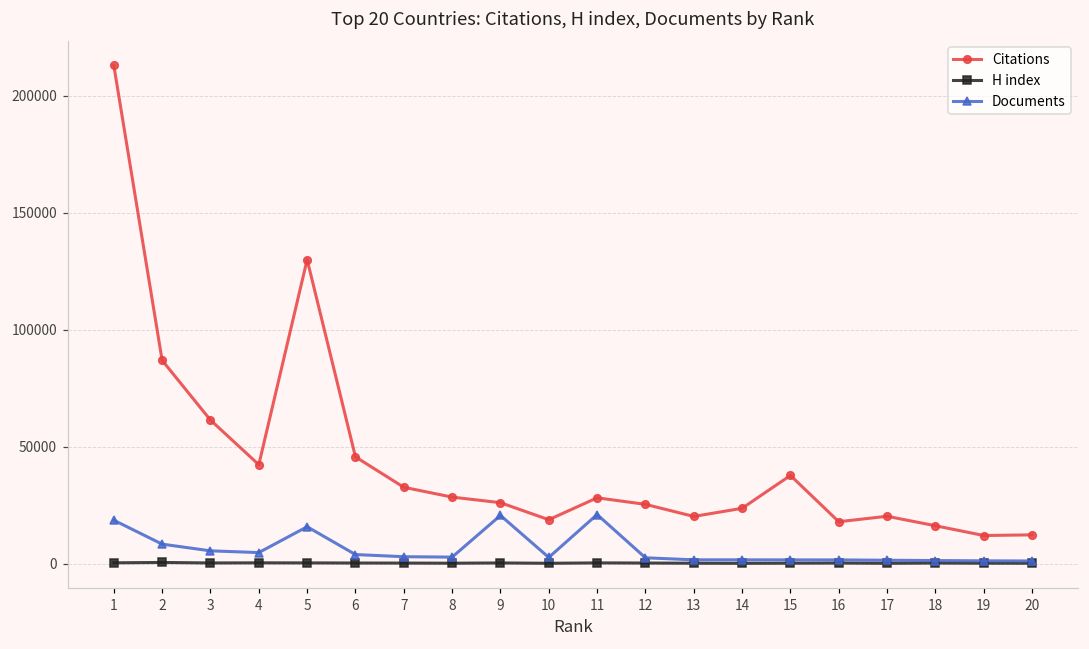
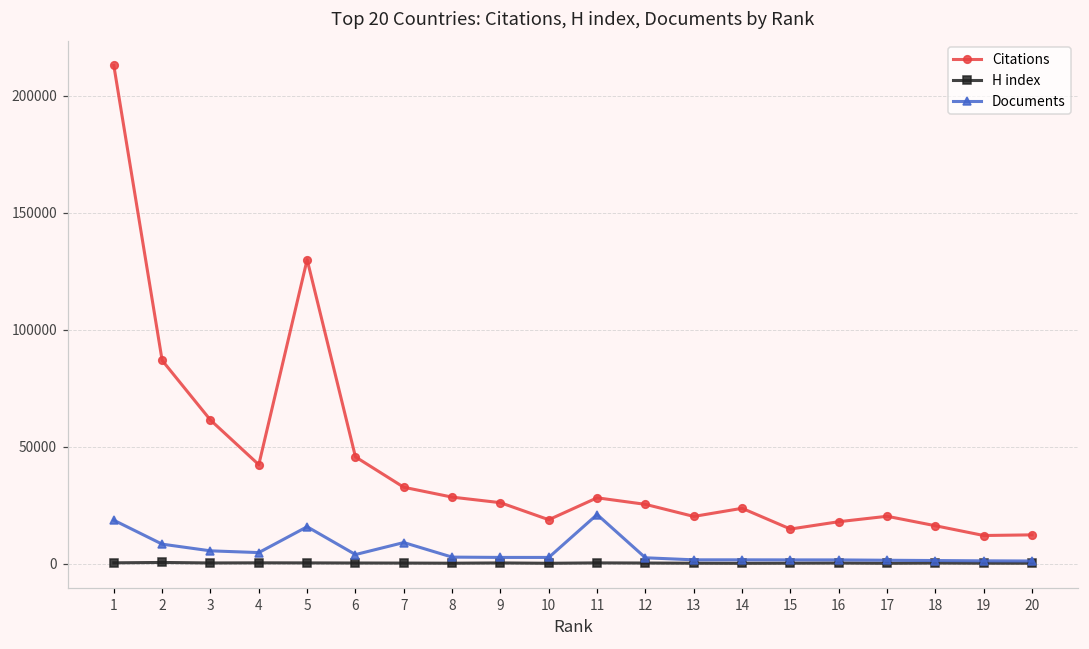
  {
    "Citations": {
      "1": 213000,
      "2": 87000,
      "3": 61000,
      "4": 42000,
      "5": 130000,
      "6": 46000,
      "7": 33000,
      "8": 28000,
      "9": 26000,
      "10": 19000,
      "11": 28000,
      "12": 25000,
      "13": 20000,
      "14": 24000,
-     "15": 38000,
+     "15": 15000,
      "16": 18000,
      "17": 20000,
      "18": 16000,
      "19": 12000,
      "20": 12000
    },
    "H index": {
      "1": 0,
      "2": 1000,
      "3": 0,
      "4": 0,
      "5": 0,
      "6": 0,
      "7": 0,
      "8": 0,
      "9": 0,
      "10": 0,
      "11": 0,
      "12": 0,
      "13": 0,
      "14": 0,
      "15": 0,
      "16": 0,
      "17": 0
    },
    "Documents": {
      "1": 19000,
      "2": 8000,
      "3": 5000,
      "4": 5000,
      "5": 16000,
      "6": 4000,
-     "7": 3000,
+     "7": 9000,
      "8": 3000,
-     "9": 21000,
+     "9": 3000,
      "10": 3000,
      "11": 21000,
      "12": 3000,
      "13": 2000,
      "14": 2000,
      "15": 2000,
      "16": 2000,
      "17": 1000
    }
  }
